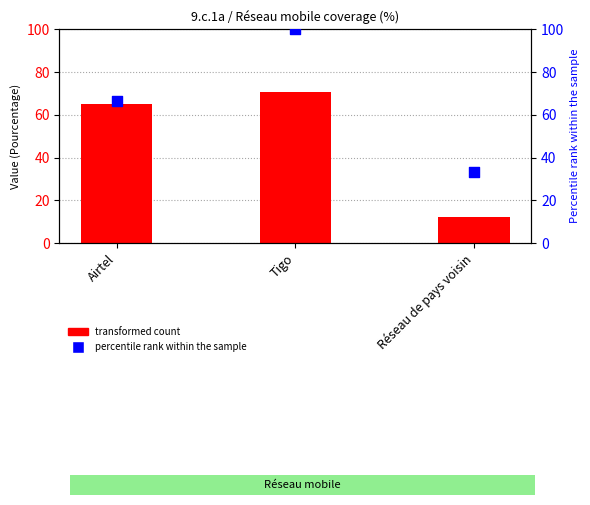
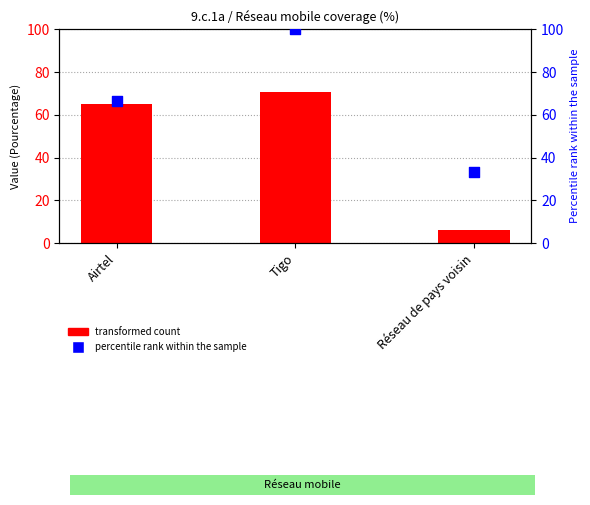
  {
    "9.c.1a / Réseau mobile coverage (%)": {
      "transformed count": {
        "Airtel": 65,
        "Tigo": 71,
-       "Réseau de pays voisin": 12
+       "Réseau de pays voisin": 6
      }
    }
  }
